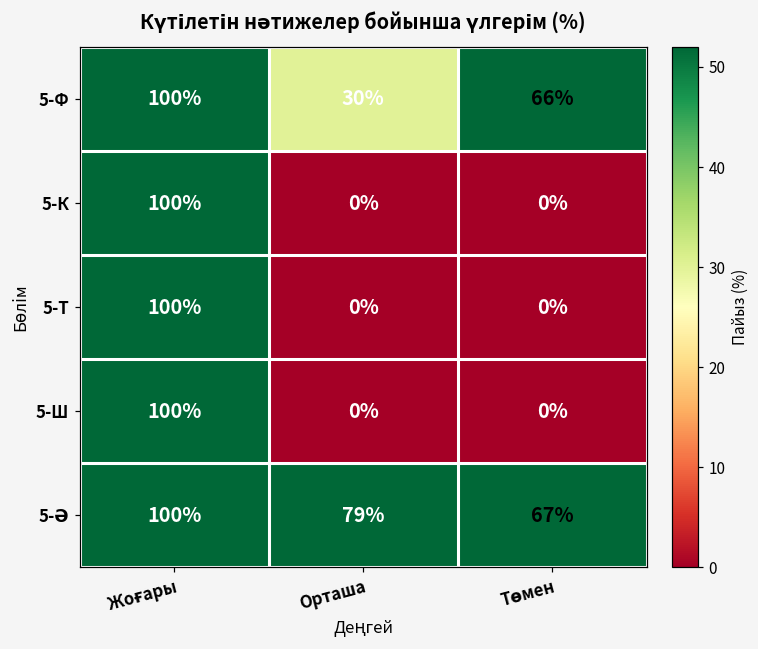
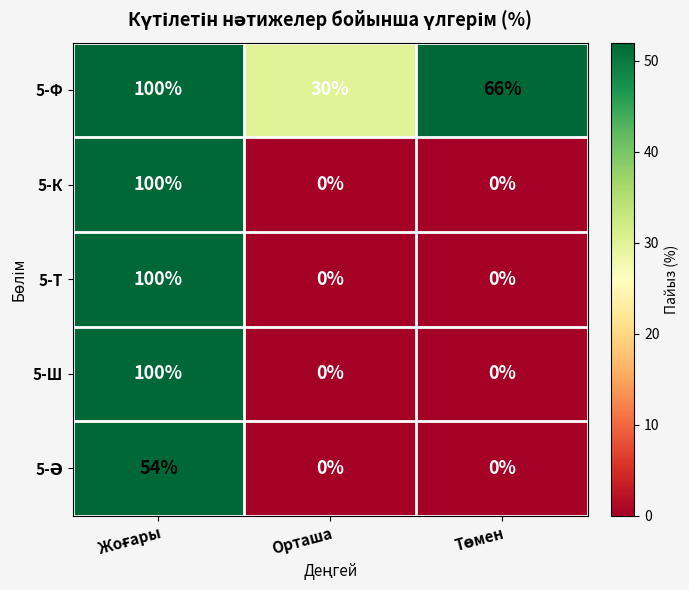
  {
    "5-Ф": {
      "Жоғары": "100%",
      "Орташа": "30%",
      "Төмен": "66%"
    },
    "5-К": {
      "Жоғары": "100%",
      "Орташа": "0%",
      "Төмен": "0%"
    },
    "5-Т": {
      "Жоғары": "100%",
      "Орташа": "0%",
      "Төмен": "0%"
    },
    "5-Ш": {
      "Жоғары": "100%",
      "Орташа": "0%",
      "Төмен": "0%"
    },
    "5-Ә": {
-     "Жоғары": "100%",
-     "Орташа": "79%",
-     "Төмен": "67%"
+     "Жоғары": "54%",
+     "Орташа": "0%",
+     "Төмен": "0%"
    }
  }
